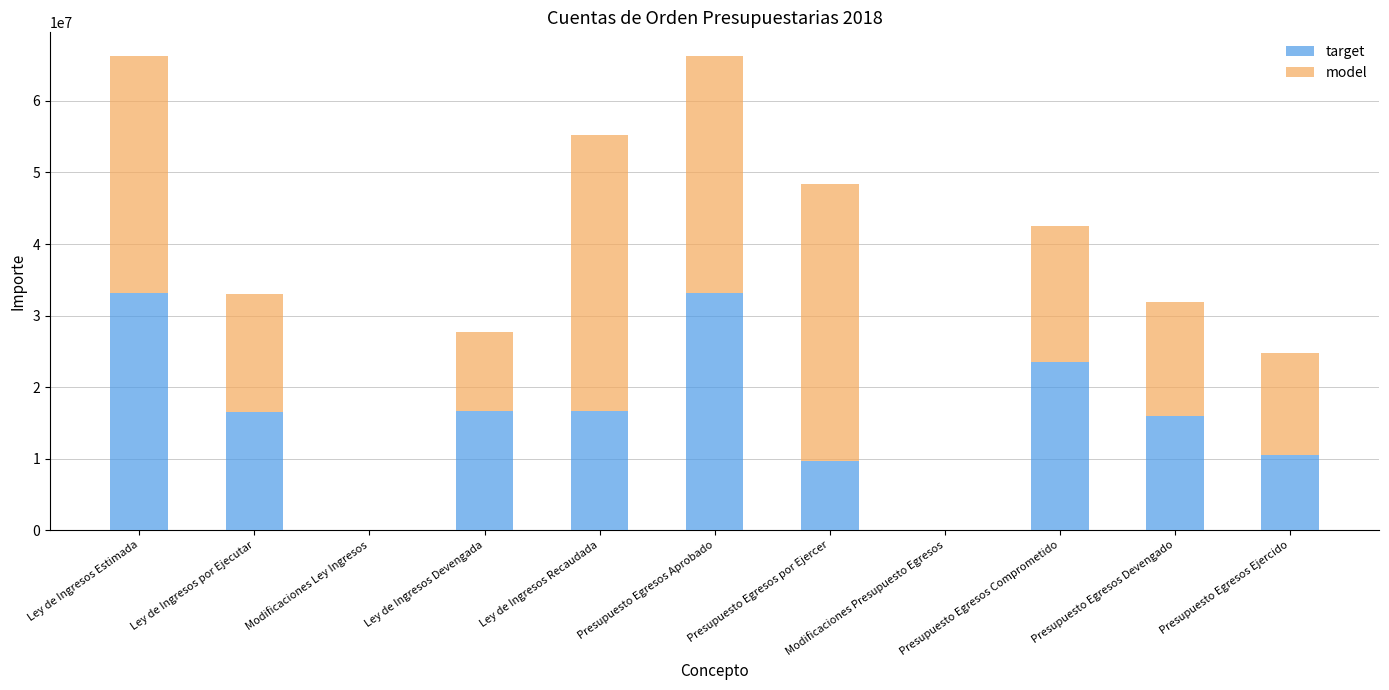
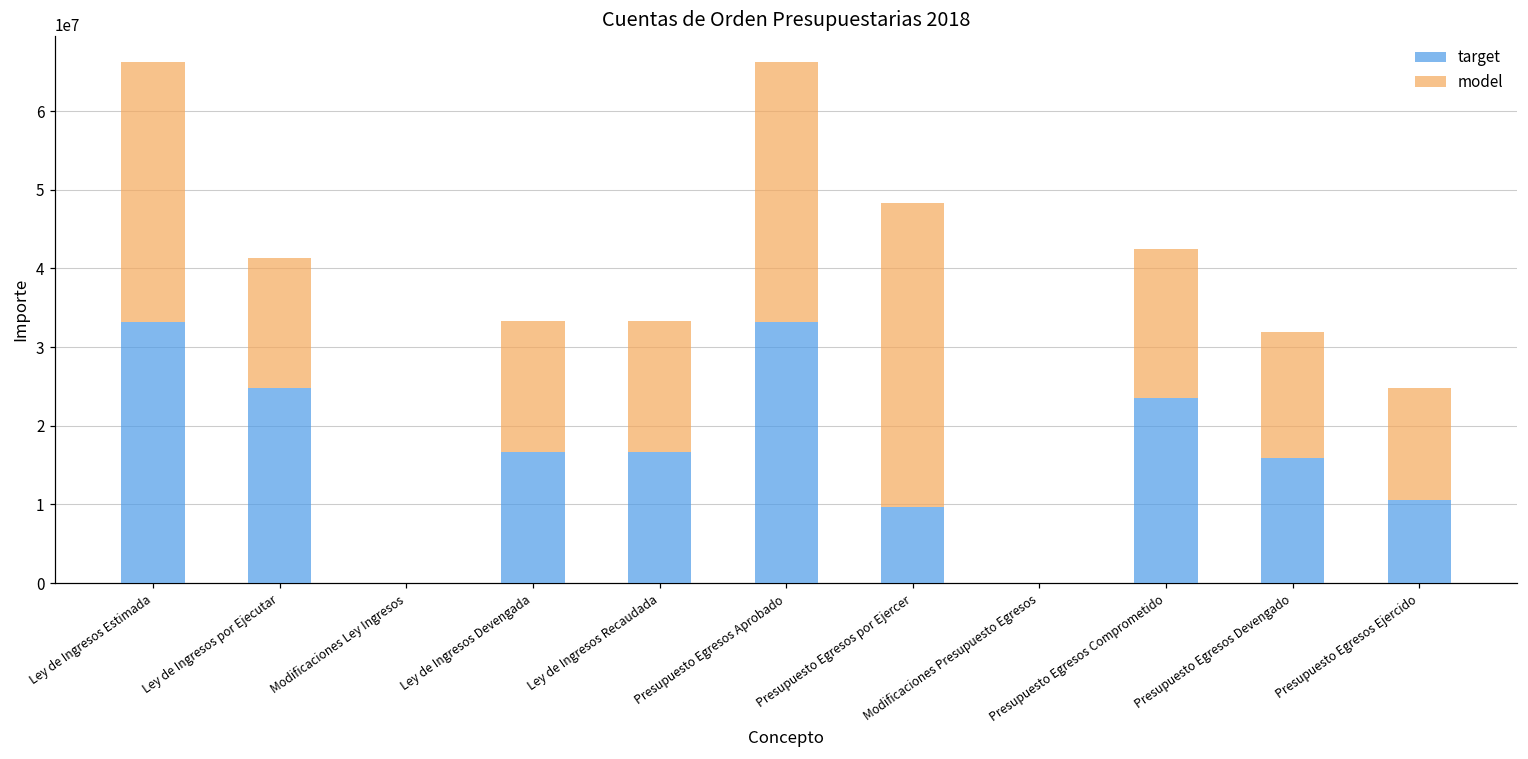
  {
    "target": {
      "Ley de Ingresos Estimada": 33000000,
-     "Ley de Ingresos por Ejecutar": 16000000,
+     "Ley de Ingresos por Ejecutar": 25000000,
      "Modificaciones Ley Ingresos": 0,
      "Ley de Ingresos Devengada": 17000000,
      "Ley de Ingresos Recaudada": 17000000,
      "Presupuesto Egresos Aprobado": 33000000,
      "Presupuesto Egresos por Ejercer": 10000000,
      "Modificaciones Presupuesto Egresos": 0,
      "Presupuesto Egresos Comprometido": 23000000,
      "Presupuesto Egresos Devengado": 16000000,
      "Presupuesto Egresos Ejercido": 11000000
    },
    "model": {
      "Ley de Ingresos Estimada": 33000000,
      "Ley de Ingresos por Ejecutar": 16000000,
      "Modificaciones Ley Ingresos": 0,
-     "Ley de Ingresos Devengada": 11000000,
-     "Ley de Ingresos Recaudada": 39000000,
+     "Ley de Ingresos Devengada": 17000000,
+     "Ley de Ingresos Recaudada": 17000000,
      "Presupuesto Egresos Aprobado": 33000000,
      "Presupuesto Egresos por Ejercer": 39000000,
      "Modificaciones Presupuesto Egresos": 0,
      "Presupuesto Egresos Comprometido": 19000000,
      "Presupuesto Egresos Devengado": 16000000,
      "Presupuesto Egresos Ejercido": 14000000
    }
  }
